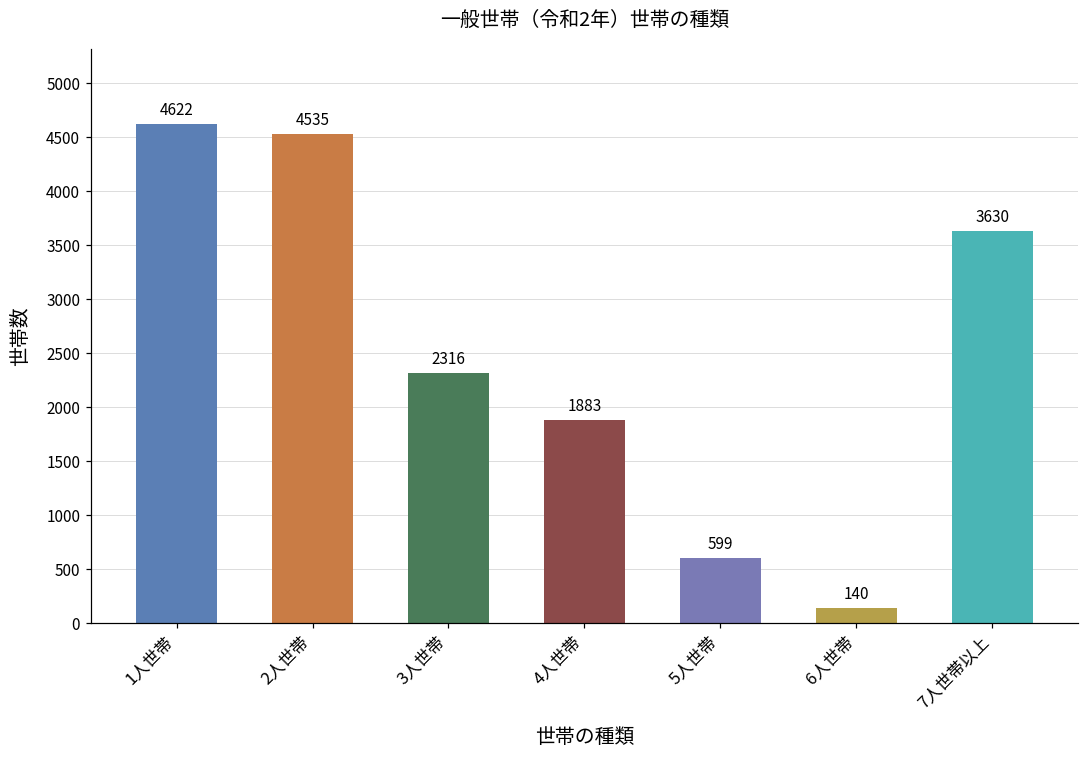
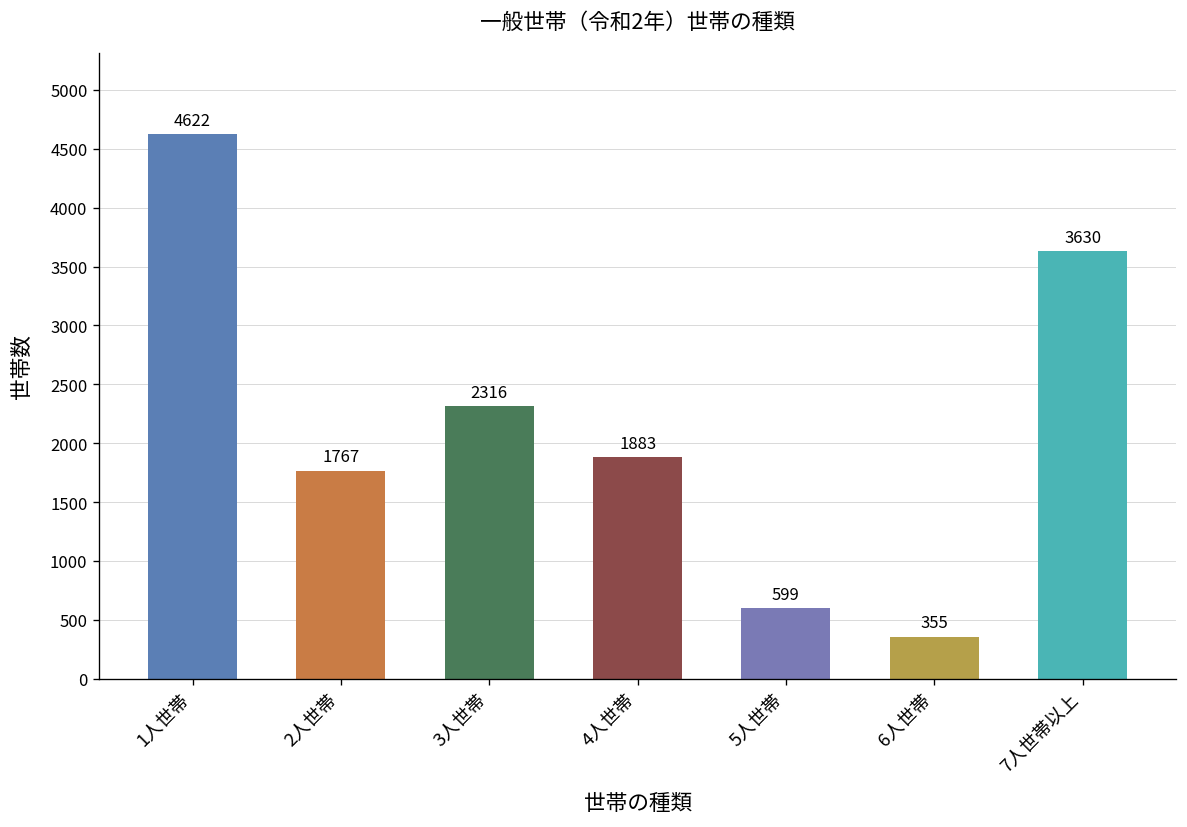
  {
    "1人世帯": 4622,
-   "2人世帯": 4535,
+   "2人世帯": 1767,
    "3人世帯": 2316,
    "4人世帯": 1883,
    "5人世帯": 599,
-   "6人世帯": 140,
+   "6人世帯": 355,
    "7人世帯以上": 3630
  }
